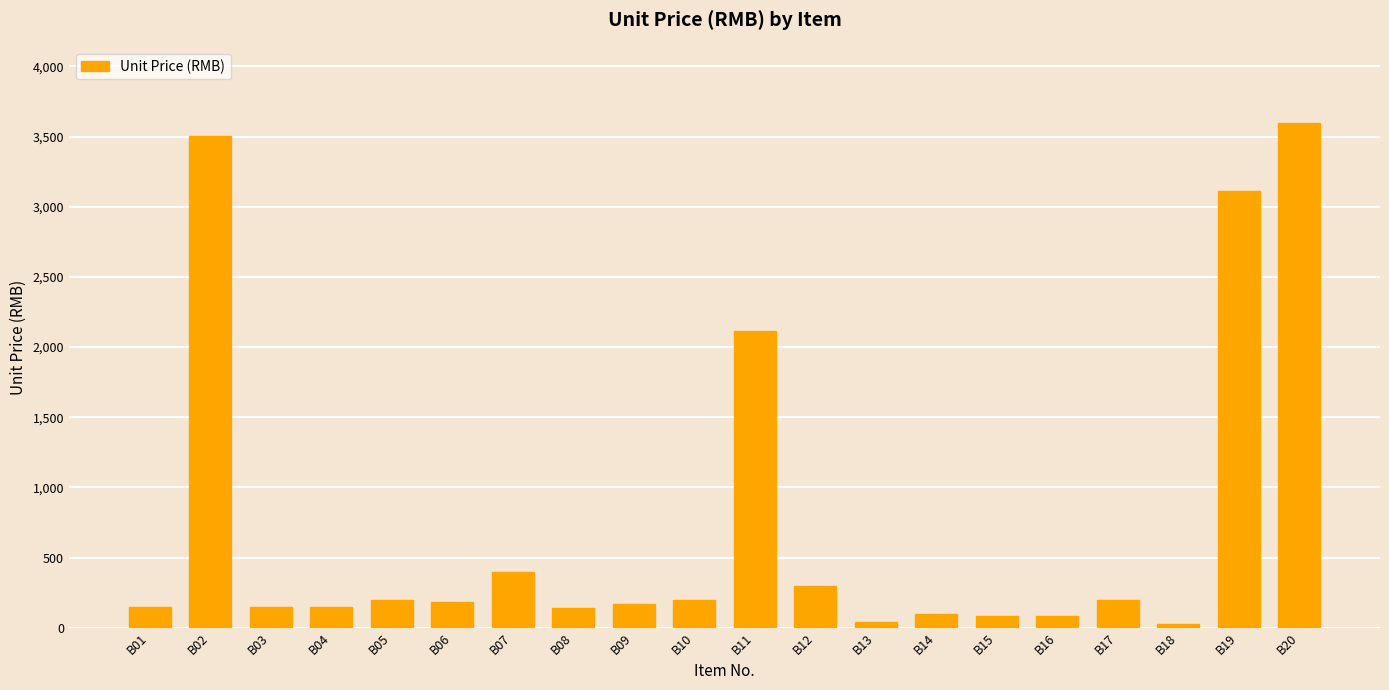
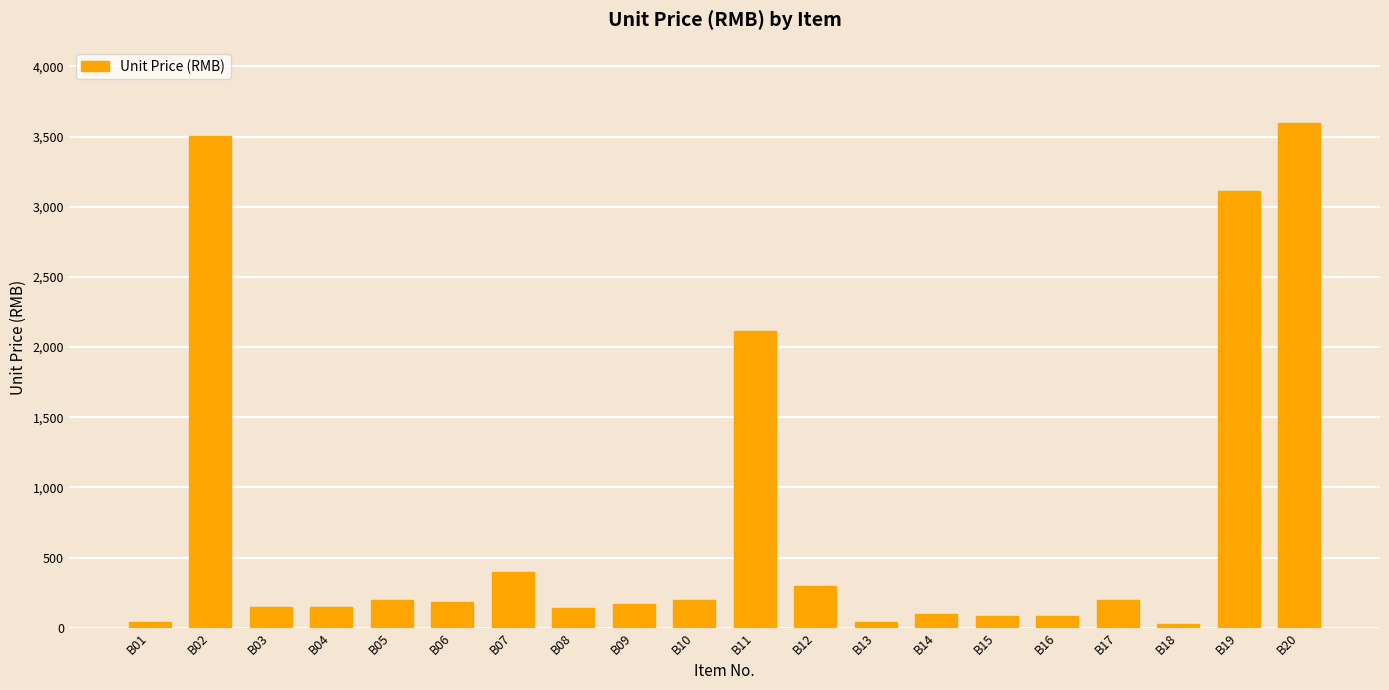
  {
-   "B01": "150",
+   "B01": "40",
    "B02": "3,500",
    "B03": "150",
    "B04": "150",
    "B05": "200",
    "B06": "180",
    "B07": "400",
    "B08": "140",
    "B09": "170",
    "B10": "200",
    "B11": "2,110",
    "B12": "300",
    "B13": "40",
    "B14": "100",
    "B15": "80",
    "B16": "80",
    "B17": "200",
    "B18": "30",
    "B19": "3,120",
    "B20": "3,600"
  }
